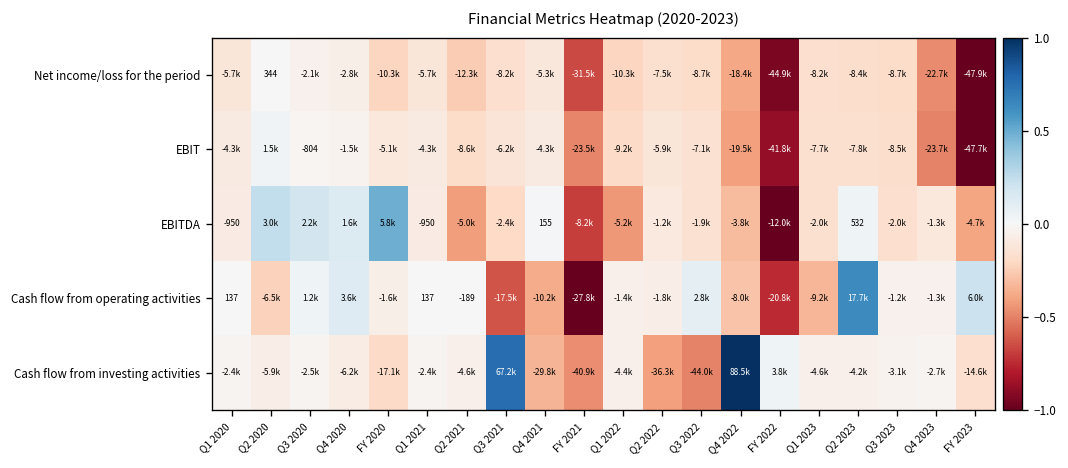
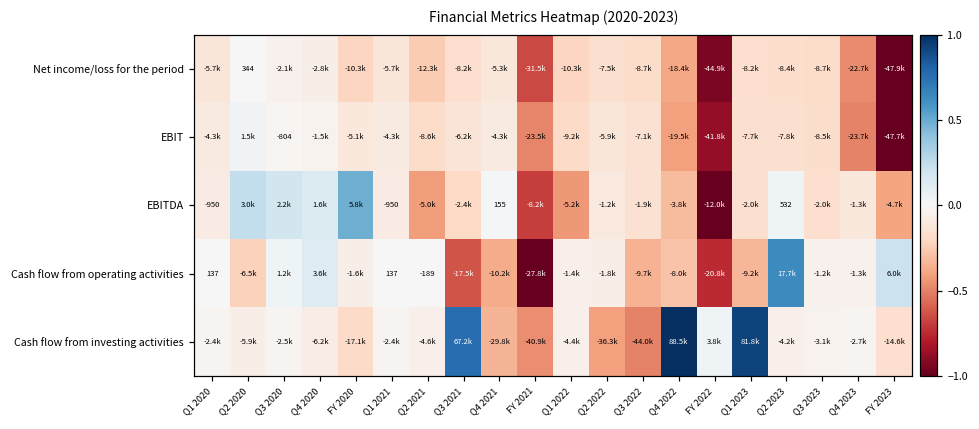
  {
    "Net income/loss for the period": {
      "Q1 2020": "-5.7k",
      "Q2 2020": "344",
      "Q3 2020": "-2.1k",
      "Q4 2020": "-2.8k",
      "FY 2020": "-10.3k",
      "Q1 2021": "-5.7k",
      "Q2 2021": "-12.3k",
      "Q3 2021": "-8.2k",
      "Q4 2021": "-5.3k",
      "FY 2021": "-31.5k",
      "Q1 2022": "-10.3k",
      "Q2 2022": "-7.5k",
      "Q3 2022": "-8.7k",
      "Q4 2022": "-18.4k",
      "FY 2022": "-44.9k",
      "Q1 2023": "-8.2k",
      "Q2 2023": "-8.4k",
      "Q3 2023": "-8.7k",
      "Q4 2023": "-22.7k",
      "FY 2023": "-47.9k"
    },
    "EBIT": {
      "Q1 2020": "-4.3k",
      "Q2 2020": "1.5k",
      "Q3 2020": "-804",
      "Q4 2020": "-1.5k",
      "FY 2020": "-5.1k",
      "Q1 2021": "-4.3k",
      "Q2 2021": "-8.6k",
      "Q3 2021": "-6.2k",
      "Q4 2021": "-4.3k",
      "FY 2021": "-23.5k",
      "Q1 2022": "-9.2k",
      "Q2 2022": "-5.9k",
      "Q3 2022": "-7.1k",
      "Q4 2022": "-19.5k",
      "FY 2022": "-41.8k",
      "Q1 2023": "-7.7k",
      "Q2 2023": "-7.8k",
      "Q3 2023": "-8.5k",
      "Q4 2023": "-23.7k",
      "FY 2023": "-47.7k"
    },
    "EBITDA": {
      "Q1 2020": "-950",
      "Q2 2020": "3.0k",
      "Q3 2020": "2.2k",
      "Q4 2020": "1.6k",
      "FY 2020": "5.8k",
      "Q1 2021": "-950",
      "Q2 2021": "-5.0k",
      "Q3 2021": "-2.4k",
      "Q4 2021": "155",
      "FY 2021": "-8.2k",
      "Q1 2022": "-5.2k",
      "Q2 2022": "-1.2k",
      "Q3 2022": "-1.9k",
      "Q4 2022": "-3.8k",
      "FY 2022": "-12.0k",
      "Q1 2023": "-2.0k",
      "Q2 2023": "532",
      "Q3 2023": "-2.0k",
      "Q4 2023": "-1.3k",
      "FY 2023": "-4.7k"
    },
    "Cash flow from operating activities": {
      "Q1 2020": "137",
      "Q2 2020": "-6.5k",
      "Q3 2020": "1.2k",
      "Q4 2020": "3.6k",
      "FY 2020": "-1.6k",
      "Q1 2021": "137",
      "Q2 2021": "-189",
      "Q3 2021": "-17.5k",
      "Q4 2021": "-10.2k",
      "FY 2021": "-27.8k",
      "Q1 2022": "-1.4k",
      "Q2 2022": "-1.8k",
-     "Q3 2022": "2.8k",
+     "Q3 2022": "-9.7k",
      "Q4 2022": "-8.0k",
      "FY 2022": "-20.8k",
      "Q1 2023": "-9.2k",
      "Q2 2023": "17.7k",
      "Q3 2023": "-1.2k",
      "Q4 2023": "-1.3k",
      "FY 2023": "6.0k"
    },
    "Cash flow from investing activities": {
      "Q1 2020": "-2.4k",
      "Q2 2020": "-5.9k",
      "Q3 2020": "-2.5k",
      "Q4 2020": "-6.2k",
      "FY 2020": "-17.1k",
      "Q1 2021": "-2.4k",
      "Q2 2021": "-4.6k",
      "Q3 2021": "67.2k",
      "Q4 2021": "-29.8k",
      "FY 2021": "-40.9k",
      "Q1 2022": "-4.4k",
      "Q2 2022": "-36.3k",
      "Q3 2022": "-44.0k",
      "Q4 2022": "88.5k",
      "FY 2022": "3.8k",
-     "Q1 2023": "-4.6k",
+     "Q1 2023": "81.8k",
      "Q2 2023": "-4.2k",
      "Q3 2023": "-3.1k",
      "Q4 2023": "-2.7k",
      "FY 2023": "-14.6k"
    }
  }
